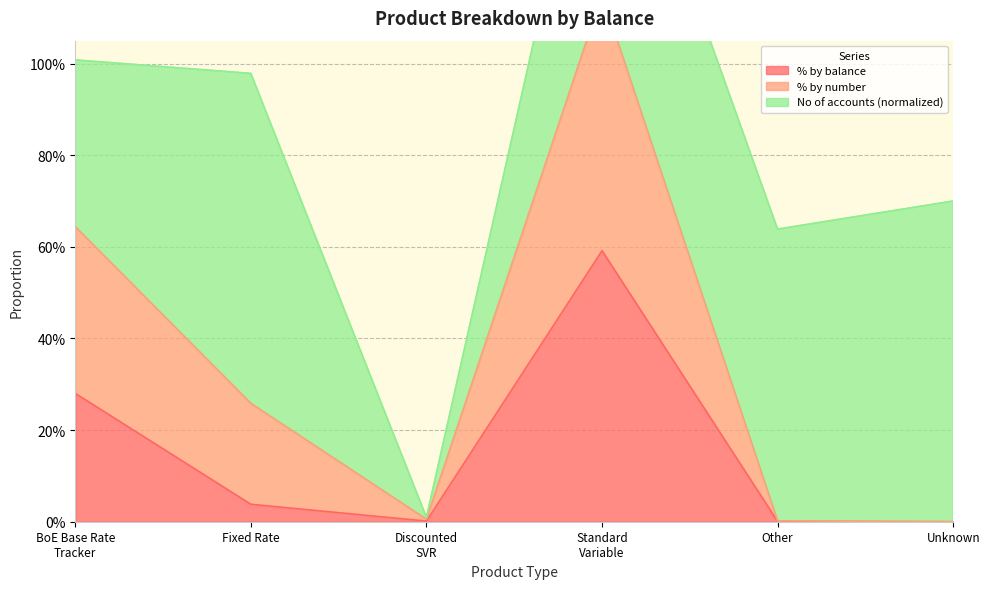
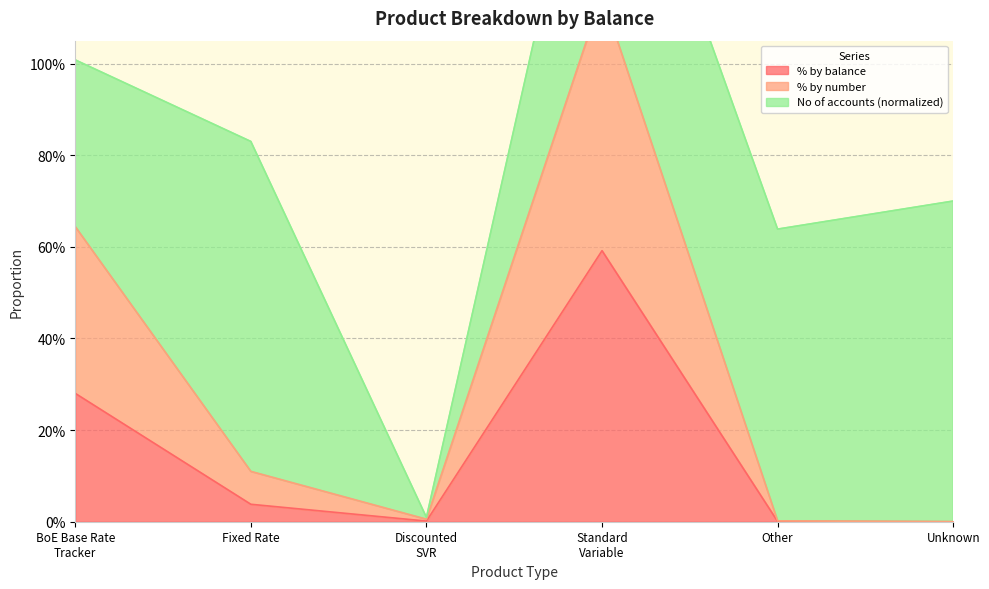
  {
    "% by balance": {
      "BoE Base Rate Tracker": "28%",
      "Fixed Rate": "4%",
      "Standard Variable": "59%"
    },
    "% by number": {
      "BoE Base Rate Tracker": "36%",
-     "Fixed Rate": "22%"
+     "Fixed Rate": "7%"
    },
    "No of accounts (normalized)": {
      "BoE Base Rate Tracker": "36%",
      "Fixed Rate": "72%",
      "Other": "64%",
      "Unknown": "70%"
    }
  }
